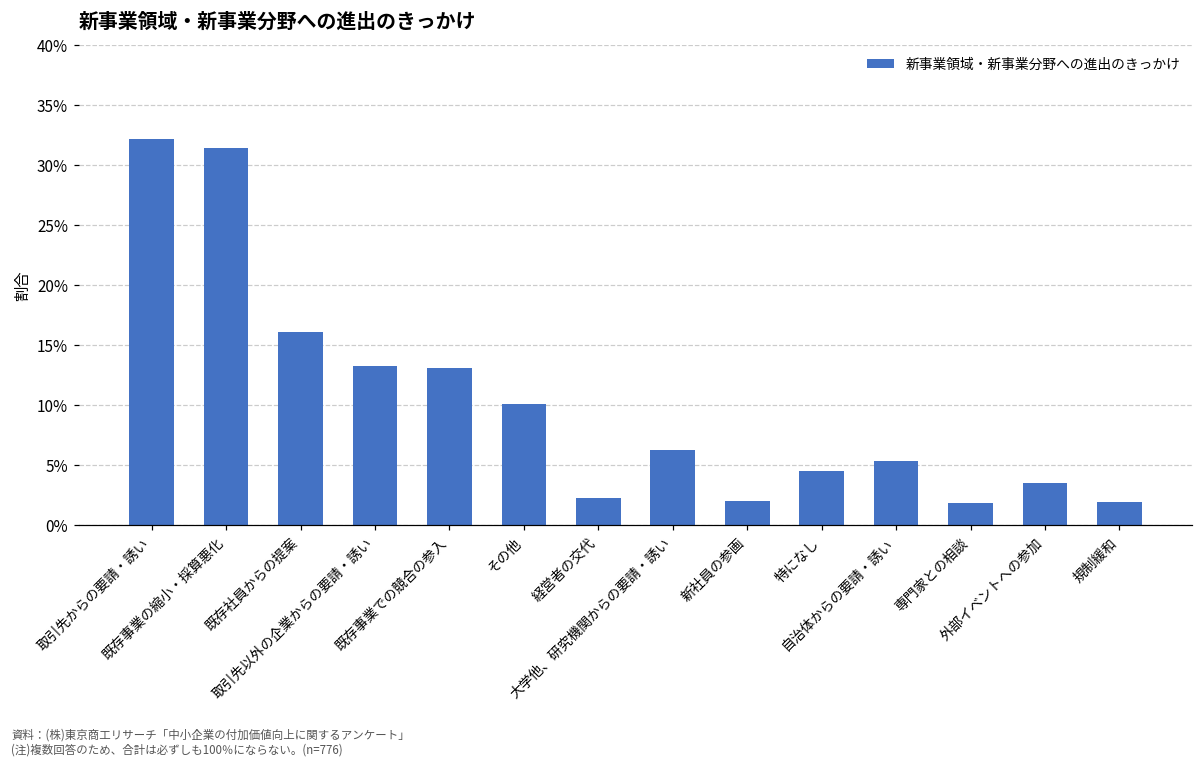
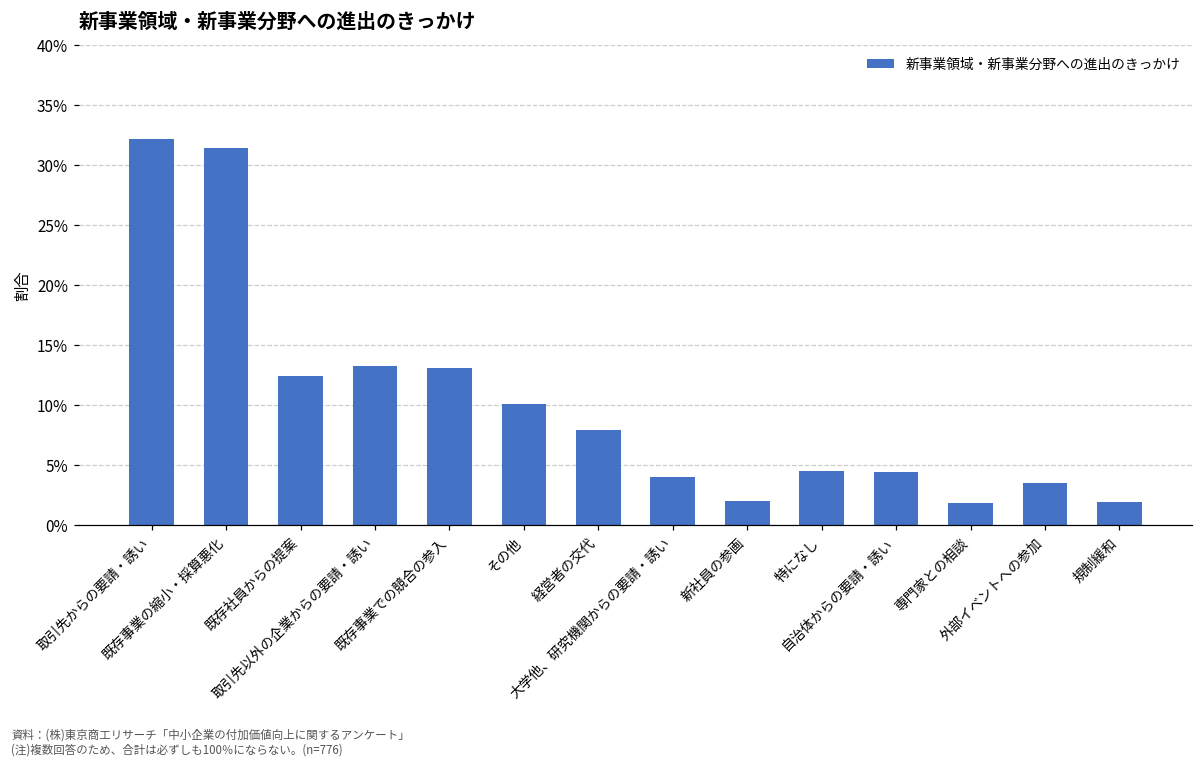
  {
    "取引先からの要請・誘い": "32.2%",
    "既存事業の縮小・採算悪化": "31.4%",
-   "既存社員からの提案": "16.1%",
+   "既存社員からの提案": "12.4%",
    "取引先以外の企業からの要請・誘い": "13.2%",
    "既存事業での競合の参入": "13.1%",
    "その他": "10.1%",
-   "経営者の交代": "2.2%",
-   "大学他、研究機関からの要請・誘い": "6.2%",
+   "経営者の交代": "7.9%",
+   "大学他、研究機関からの要請・誘い": "4.0%",
    "新社員の参画": "2.0%",
    "特になし": "4.5%",
-   "自治体からの要請・誘い": "5.3%",
+   "自治体からの要請・誘い": "4.4%",
    "専門家との相談": "1.8%",
    "外部イベントへの参加": "3.5%",
    "規制緩和": "1.9%"
  }
